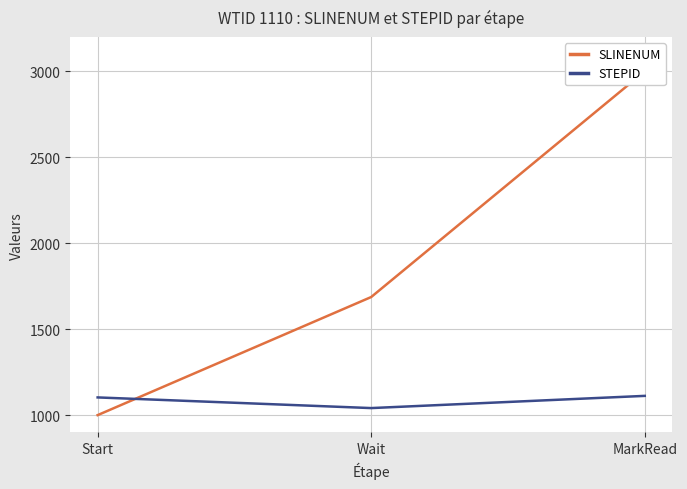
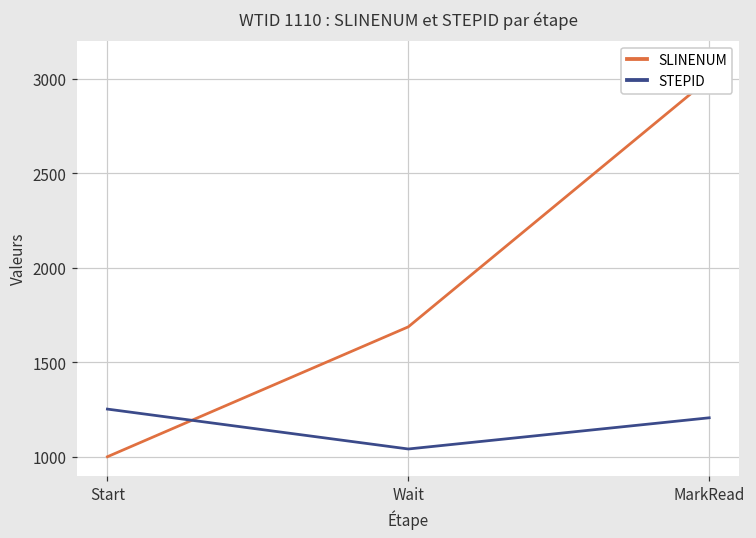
  {
    "SLINENUM": {
      "Start": 1000,
      "Wait": 1690
    },
    "STEPID": {
-     "Start": 1100,
+     "Start": 1250,
      "Wait": 1040,
-     "MarkRead": 1110
+     "MarkRead": 1210
    }
  }
